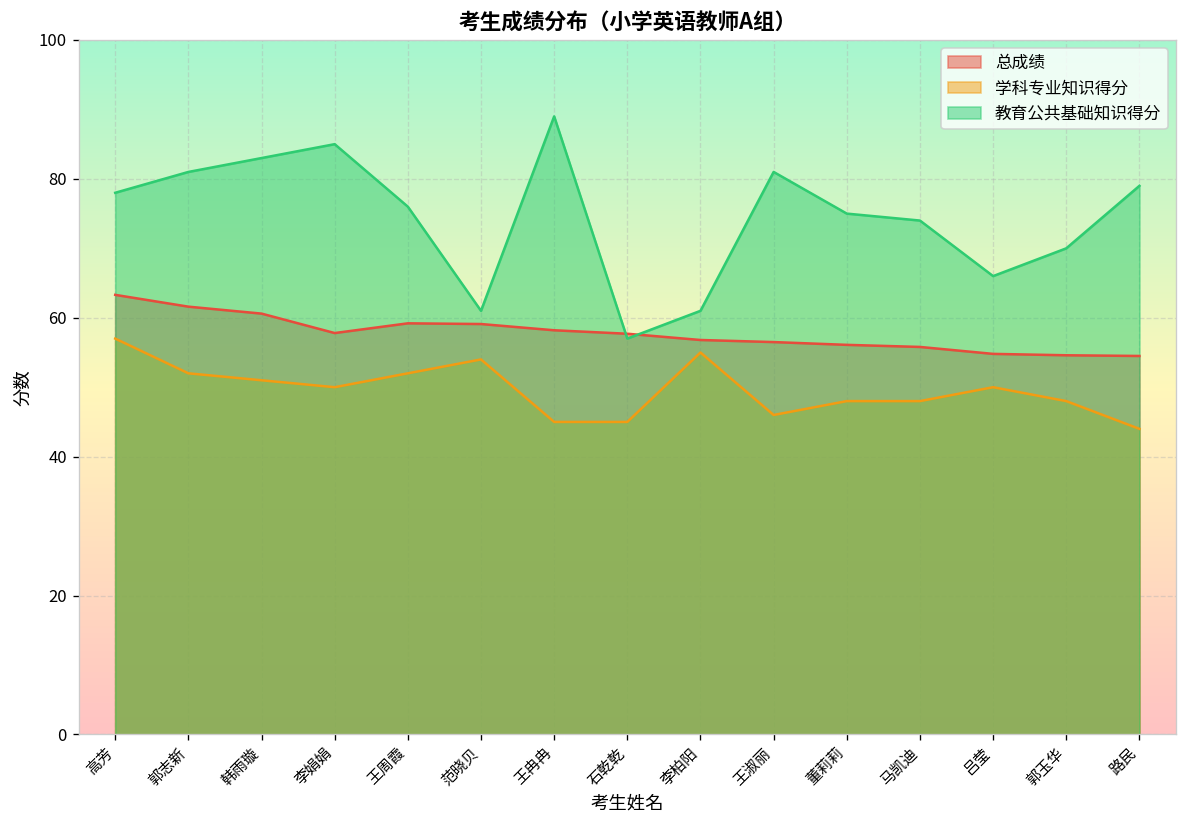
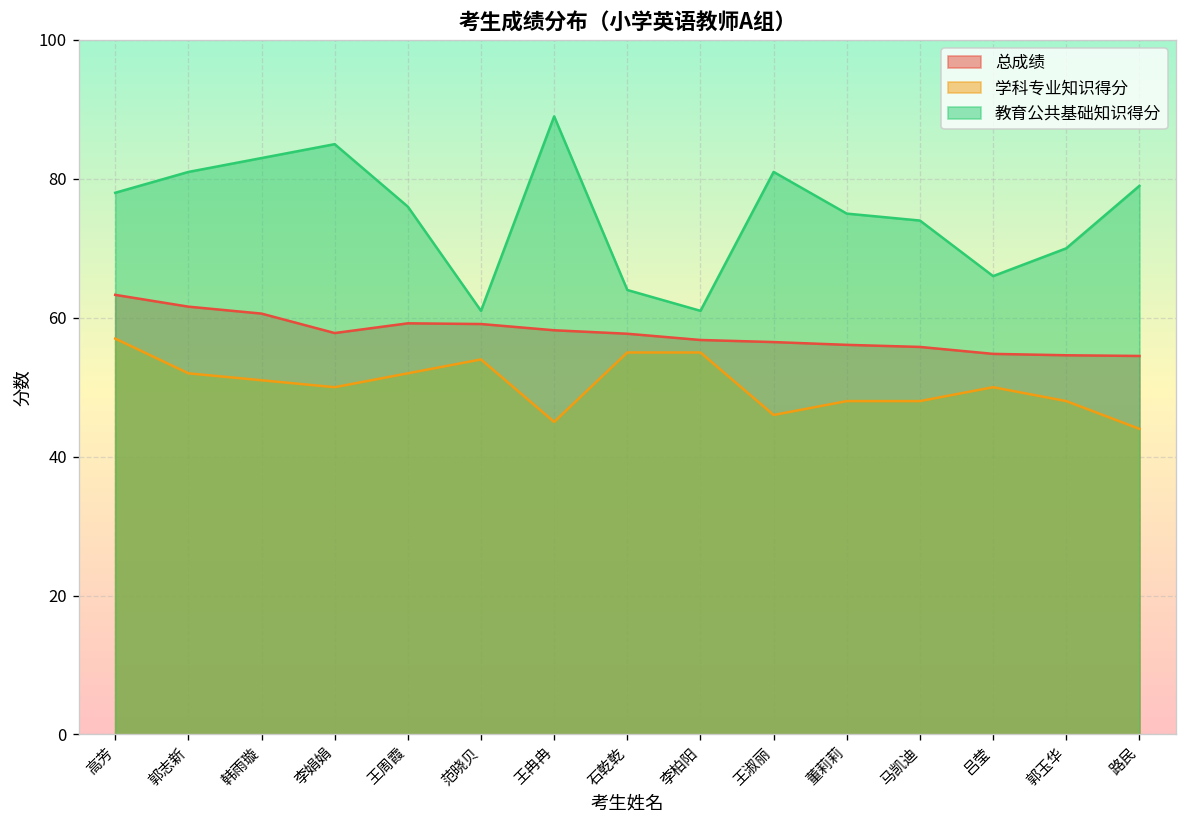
  {
    "总成绩": {
      "高芳": 63,
      "郭志新": 62,
      "韩雨璇": 61,
      "李娟娟": 58,
      "王周霞": 59,
      "范晓贝": 59,
      "王冉冉": 58,
      "石乾乾": 58,
      "李柏阳": 57,
      "王淑丽": 57,
      "董莉莉": 56,
      "马凯迪": 56,
      "吕莹": 55,
      "郭玉华": 55,
      "路民": 55
    },
    "学科专业知识得分": {
      "高芳": 57,
      "郭志新": 52,
      "韩雨璇": 51,
      "李娟娟": 50,
      "王周霞": 52,
      "范晓贝": 54,
      "王冉冉": 45,
-     "石乾乾": 45,
+     "石乾乾": 55,
      "李柏阳": 55,
      "王淑丽": 46,
      "董莉莉": 48,
      "马凯迪": 48,
      "吕莹": 50,
      "郭玉华": 48,
      "路民": 44
    },
    "教育公共基础知识得分": {
      "高芳": 78,
      "郭志新": 81,
      "韩雨璇": 83,
      "李娟娟": 85,
      "王周霞": 76,
      "范晓贝": 61,
      "王冉冉": 89,
-     "石乾乾": 57,
+     "石乾乾": 64,
      "李柏阳": 61,
      "王淑丽": 81,
      "董莉莉": 75,
      "马凯迪": 74,
      "吕莹": 66,
      "郭玉华": 70,
      "路民": 79
    }
  }
